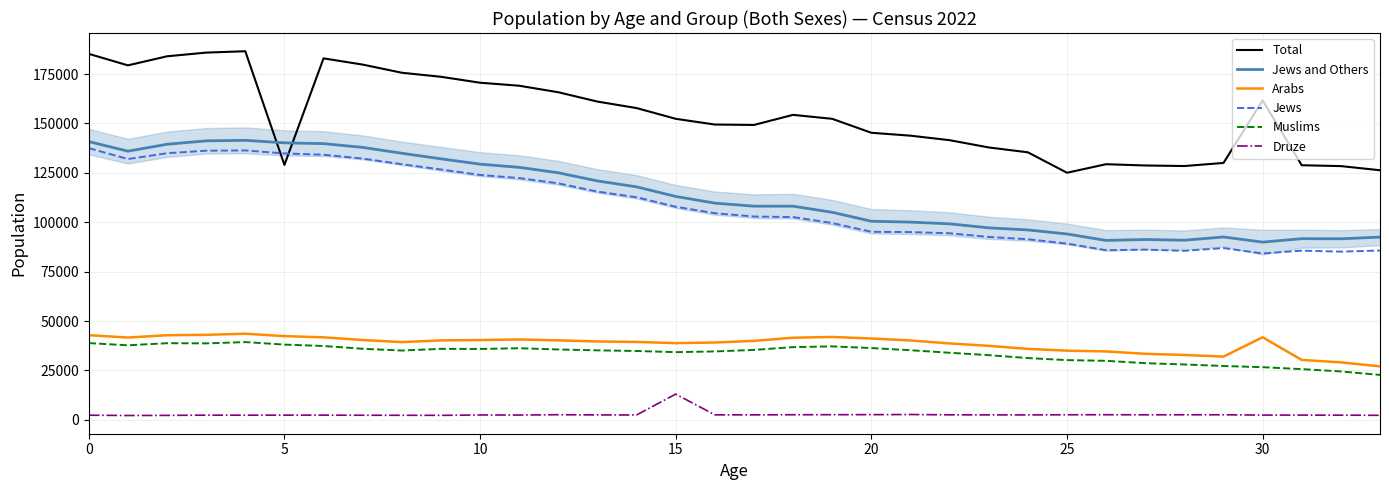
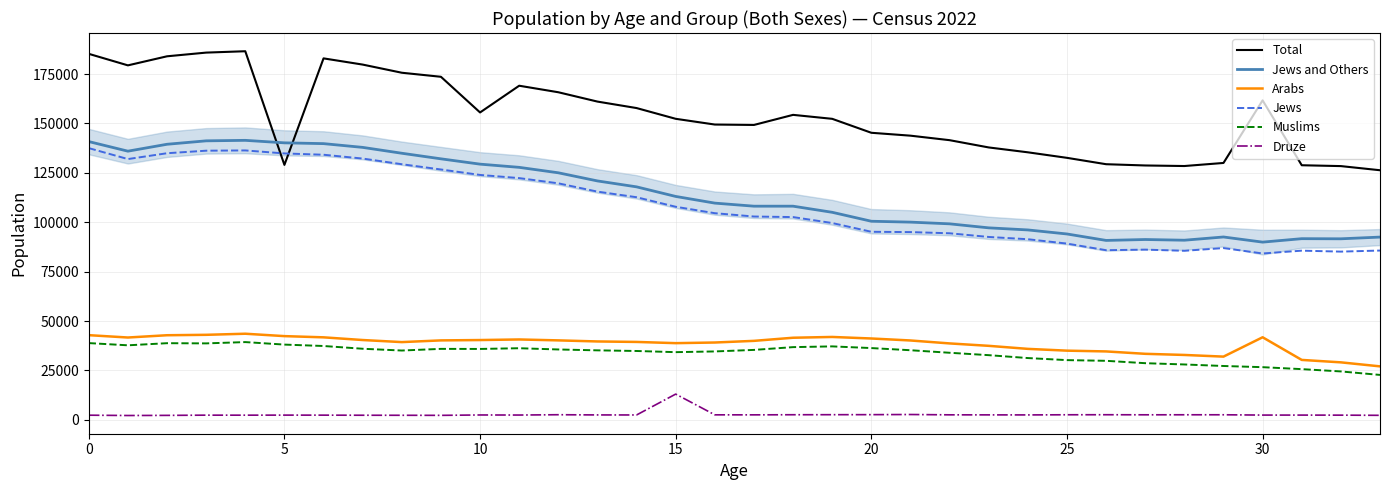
  {
    "Total": {
      "0": 185000,
      "5": 129000,
-     "10": 171000,
+     "10": 156000,
      "15": 152000,
      "20": 145000,
-     "25": 125000
+     "25": 133000
    },
    "Arabs": {
      "0": 43000,
      "5": 42000,
      "10": 40000,
      "15": 39000,
      "20": 41000,
      "25": 35000,
      "30": 42000
    },
    "Muslims": {
      "0": 39000,
      "5": 38000,
      "10": 36000,
      "15": 34000,
      "20": 36000,
      "25": 30000,
      "30": 27000
    },
    "Druze": {
      "0": 2000,
      "5": 2000,
      "10": 2000,
      "15": 13000,
      "20": 3000,
      "25": 3000,
      "30": 2000
    }
  }
